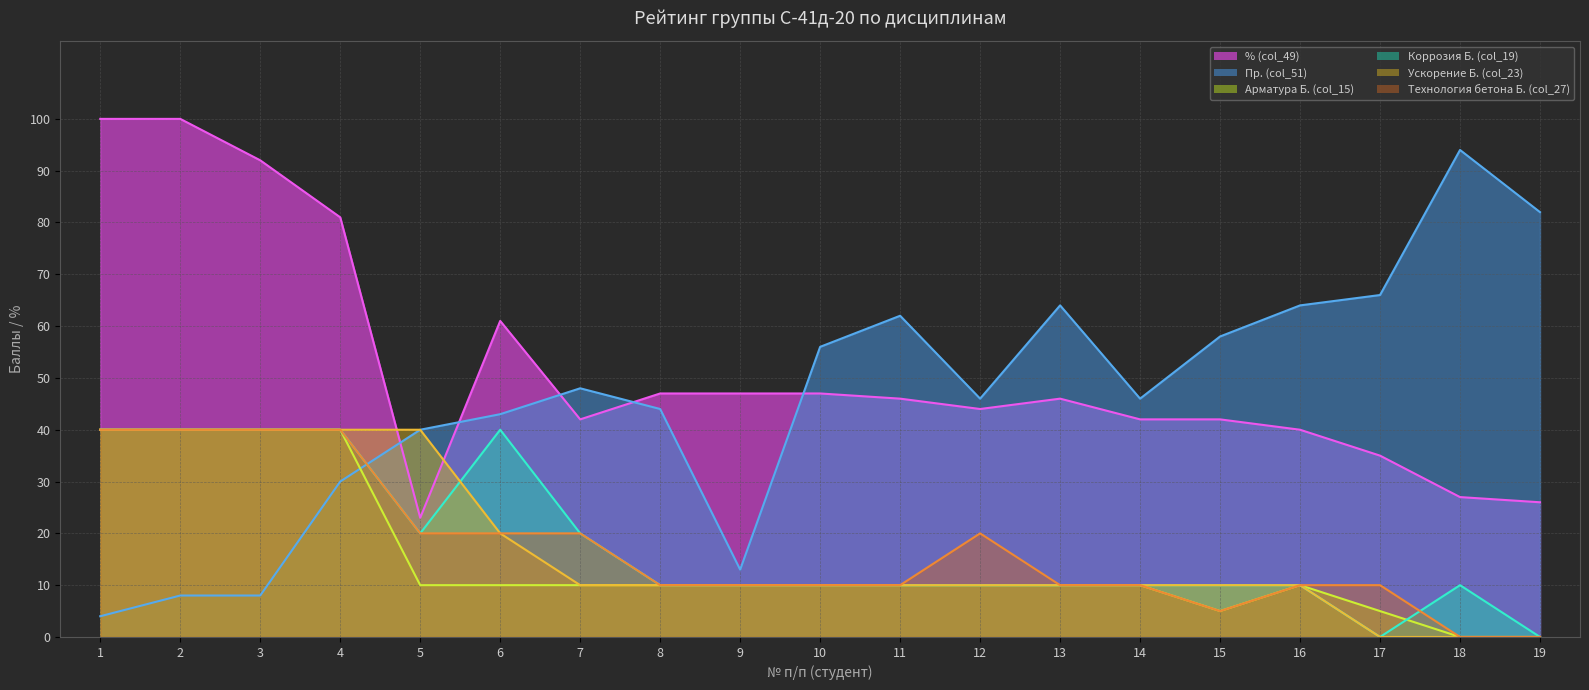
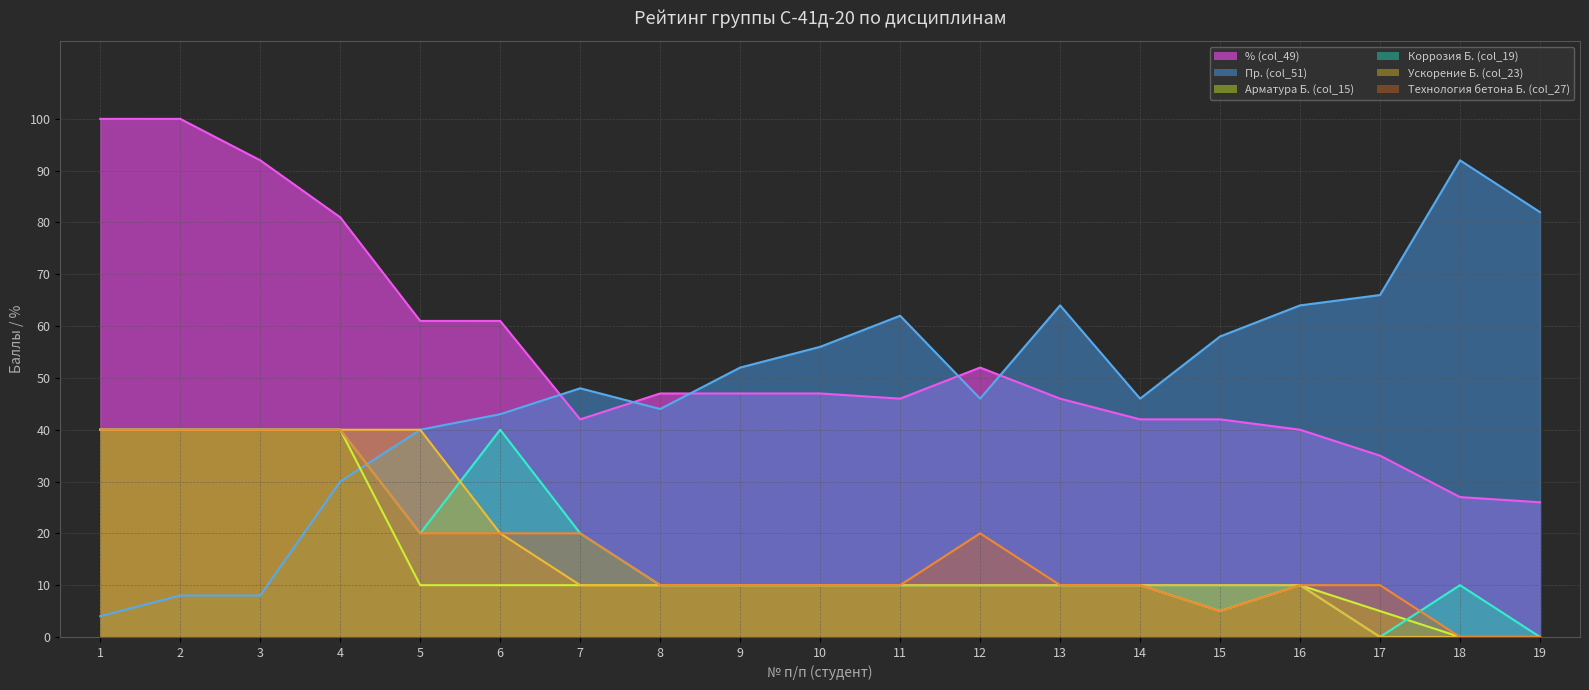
  {
    "% (col_49)": {
      "1": 100,
      "2": 100,
      "3": 92,
      "4": 81,
-     "5": 23,
+     "5": 61,
      "6": 61,
      "7": 42,
      "8": 47,
      "9": 47,
      "10": 47,
      "11": 46,
-     "12": 44,
+     "12": 52,
      "13": 46,
      "14": 42,
      "15": 42,
      "16": 40,
      "17": 35,
      "18": 27,
      "19": 26
    },
    "Пр. (col_51)": {
      "1": 4,
      "2": 8,
      "3": 8,
      "4": 30,
      "6": 43,
      "7": 48,
      "8": 44,
-     "9": 13,
+     "9": 52,
      "10": 56,
      "11": 62,
      "12": 46,
      "13": 64,
      "14": 46,
      "15": 58,
      "16": 64,
      "17": 66,
-     "18": 94,
+     "18": 92,
      "19": 82
    },
    "Коррозия Б. (col_19)": {
      "6": 40,
      "18": 10
    }
  }
